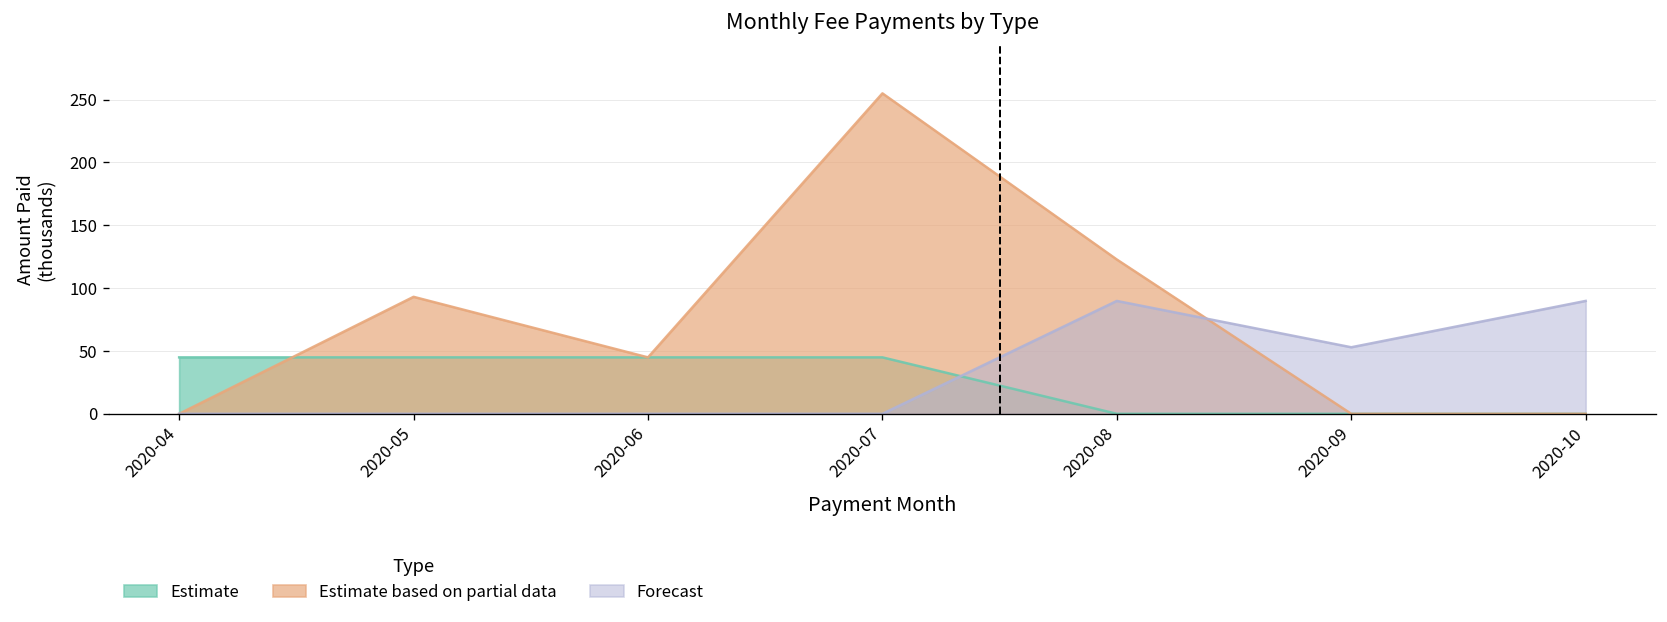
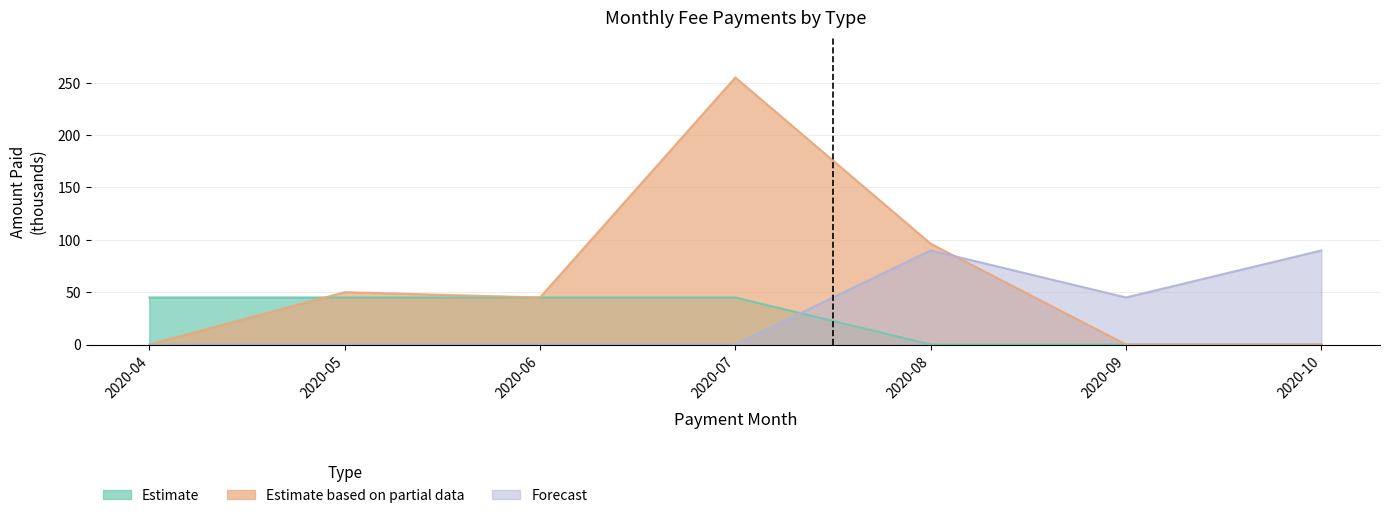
  {
    "Estimate": {
      "2020-04": 45,
      "2020-05": 45,
      "2020-07": 45,
      "2020-08": 0
    },
    "Estimate based on partial data": {
-     "2020-05": 93,
+     "2020-05": 50,
      "2020-07": 255,
-     "2020-08": 123
+     "2020-08": 96
    },
    "Forecast": {
      "2020-05": 0,
      "2020-06": 0,
      "2020-07": 0,
      "2020-08": 90,
-     "2020-09": 53,
+     "2020-09": 45,
      "2020-10": 90
    }
  }
